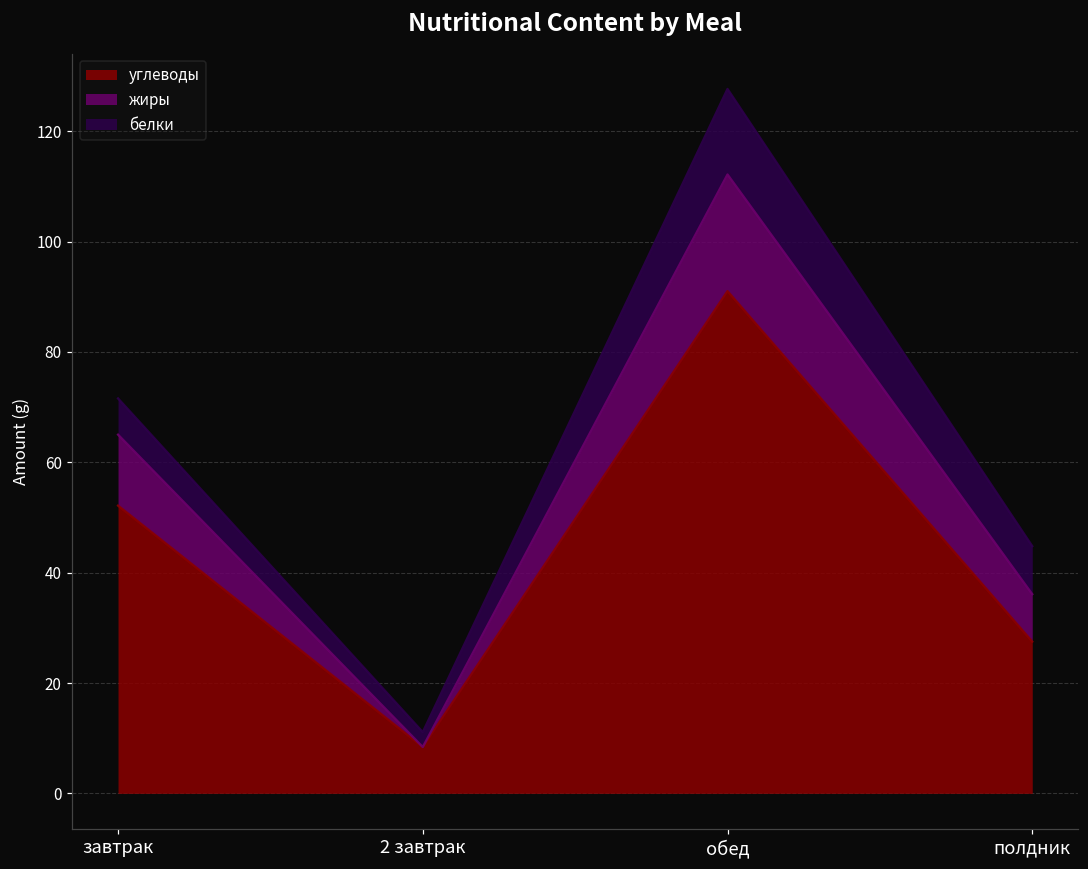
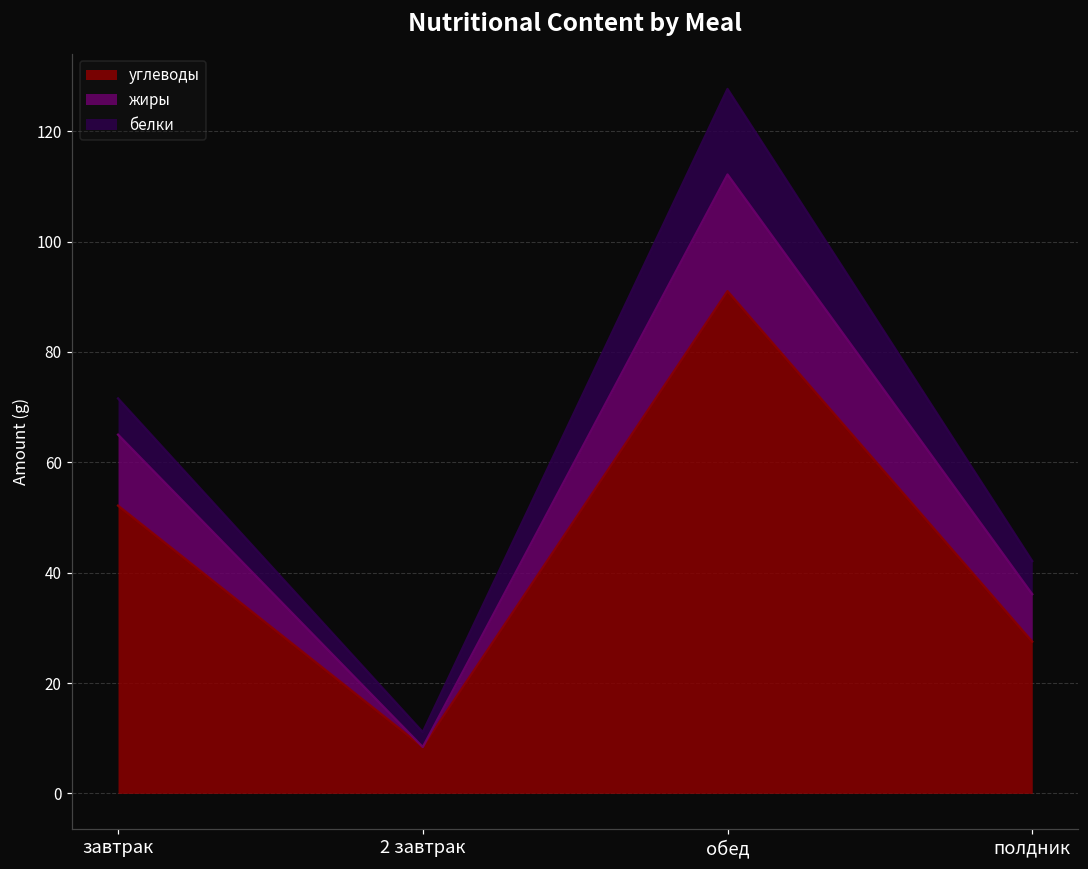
  {
    "углеводы": {
      "завтрак": 52,
      "обед": 91,
      "полдник": 28
    },
    "жиры": {
      "завтрак": 13,
      "обед": 21,
      "полдник": 9
    },
    "белки": {
      "завтрак": 7,
      "2 завтрак": 3,
      "обед": 16,
-     "полдник": 9
+     "полдник": 6
    }
  }
